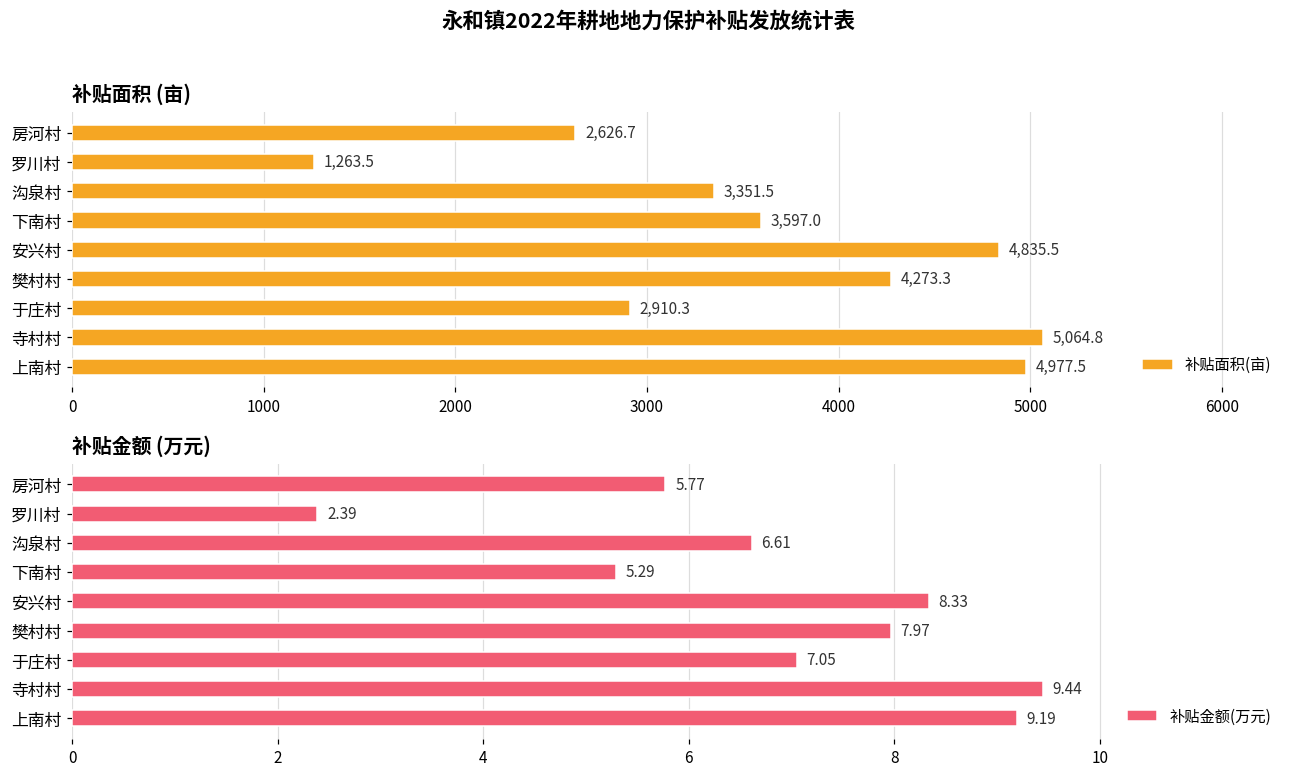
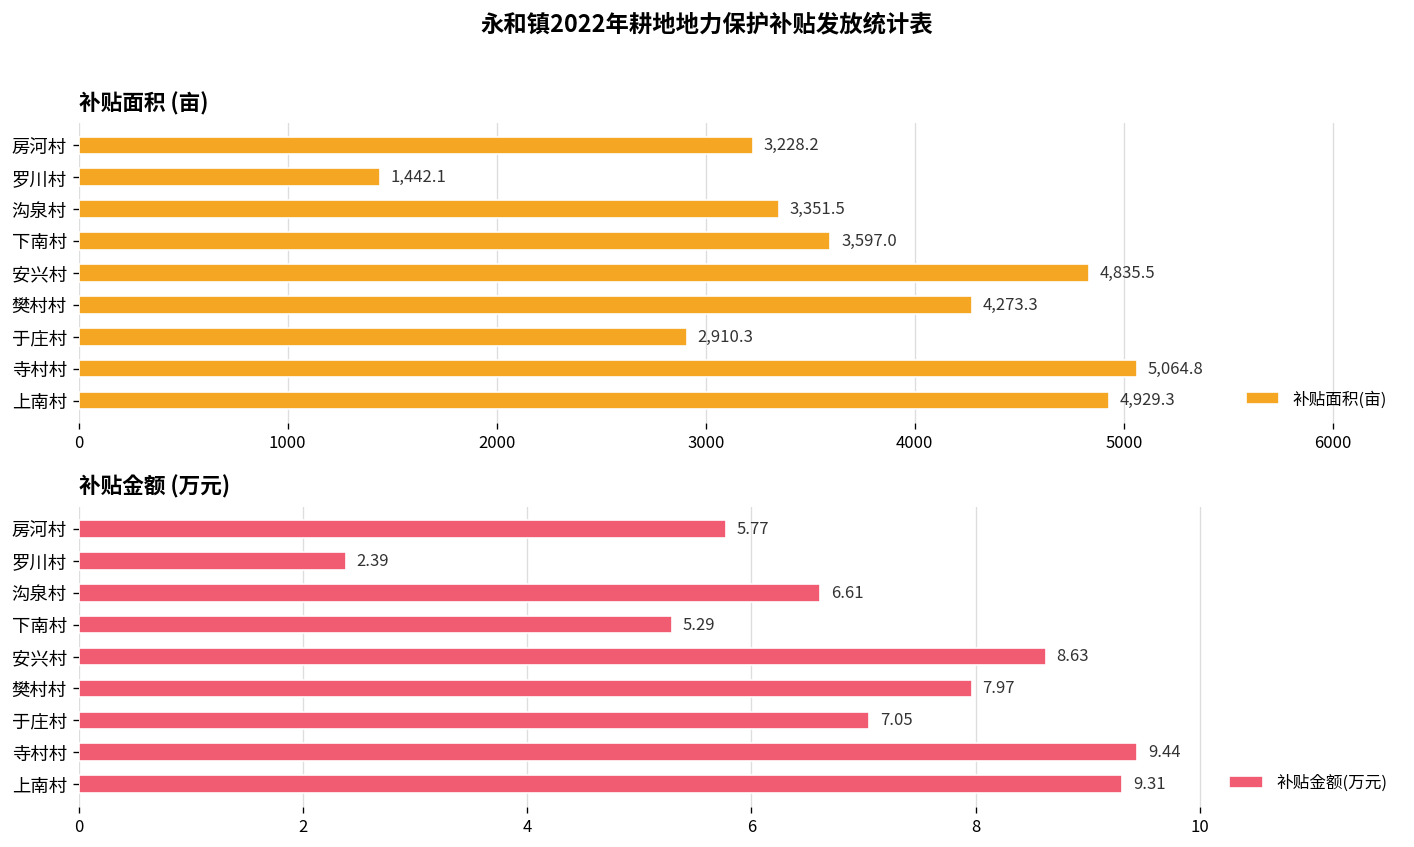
  {
    "补贴面积 (亩)": {
-     "房河村": "2,626.7",
-     "罗川村": "1,263.5",
+     "房河村": "3,228.2",
+     "罗川村": "1,442.1",
      "沟泉村": "3,351.5",
      "下南村": "3,597.0",
      "安兴村": "4,835.5",
      "樊村村": "4,273.3",
      "于庄村": "2,910.3",
      "寺村村": "5,064.8",
-     "上南村": "4,977.5"
+     "上南村": "4,929.3"
    },
    "补贴金额 (万元)": {
      "房河村": "5.77",
      "罗川村": "2.39",
      "沟泉村": "6.61",
      "下南村": "5.29",
-     "安兴村": "8.33",
+     "安兴村": "8.63",
      "樊村村": "7.97",
      "于庄村": "7.05",
      "寺村村": "9.44",
-     "上南村": "9.19"
+     "上南村": "9.31"
    }
  }
